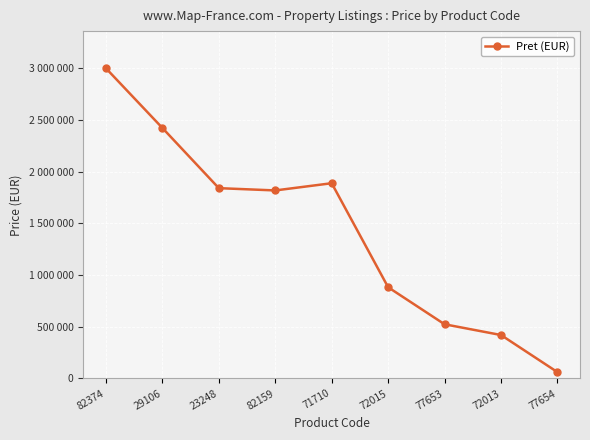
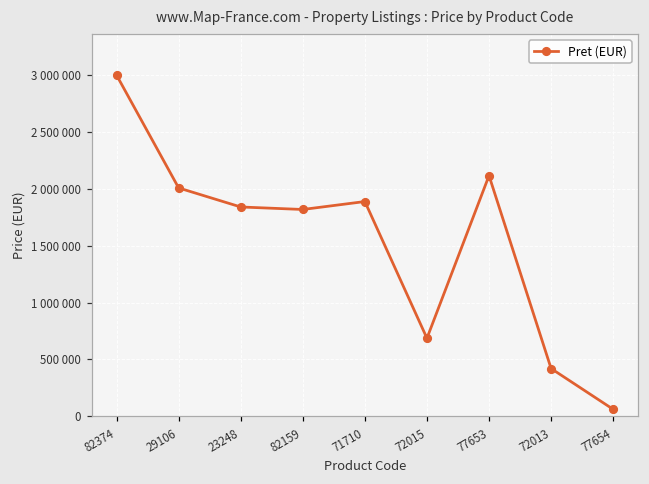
  {
    "82374": 3000000,
-   "29106": 2420000,
+   "29106": 2010000,
    "23248": 1840000,
    "82159": 1820000,
    "71710": 1890000,
-   "72015": 880000,
-   "77653": 520000,
+   "72015": 690000,
+   "77653": 2120000,
    "72013": 420000,
    "77654": 60000
  }
